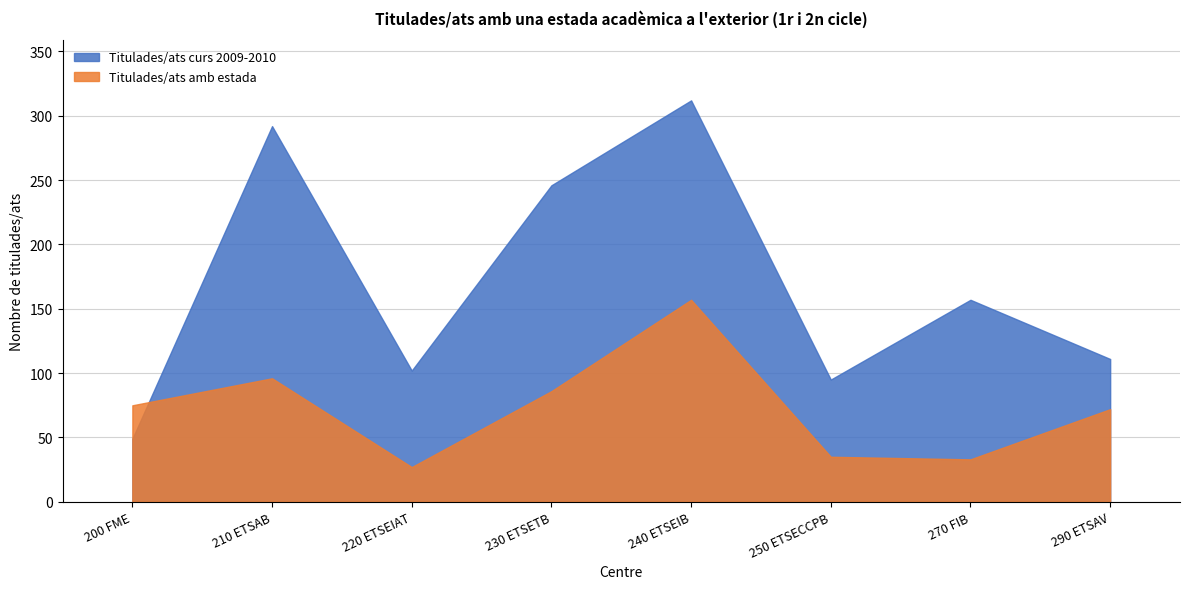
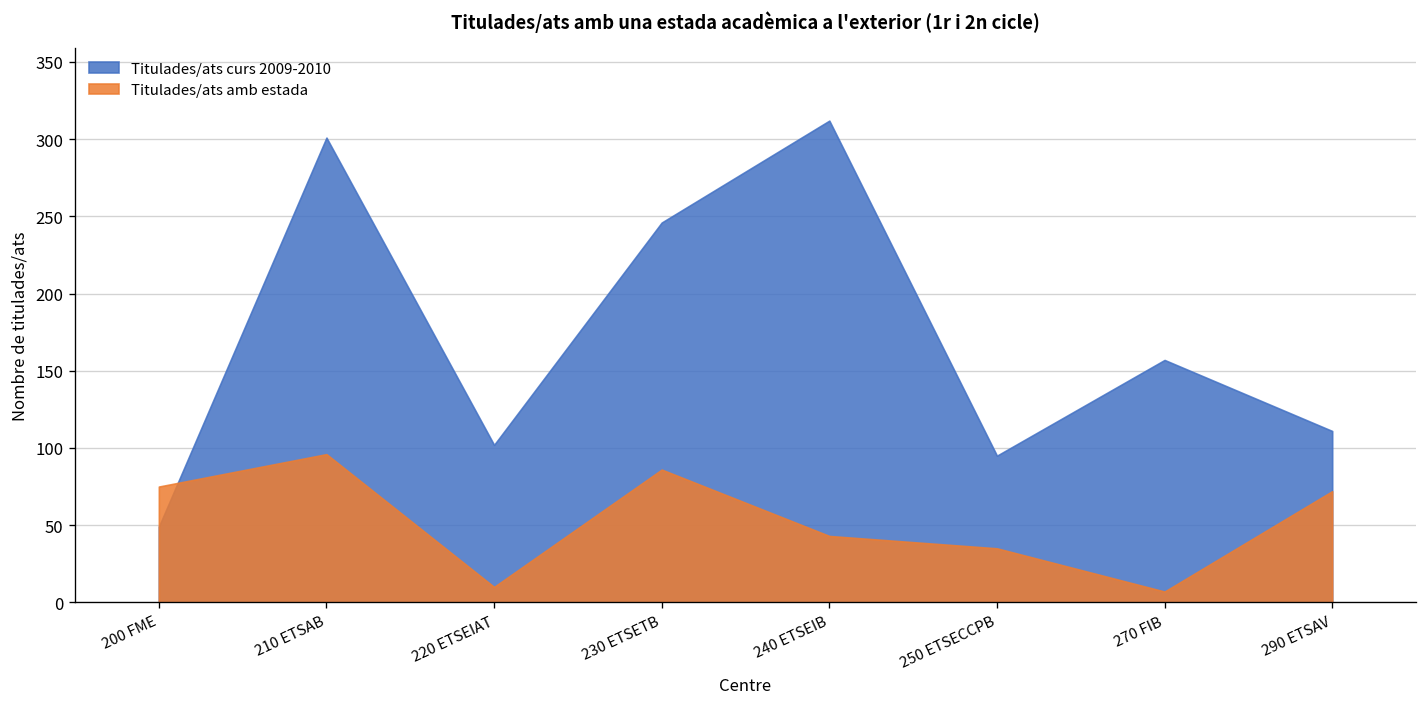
  {
    "Titulades/ats curs 2009-2010": {
      "200 FME": 49,
-     "210 ETSAB": 292,
+     "210 ETSAB": 301,
      "220 ETSEIAT": 102,
      "230 ETSETB": 246,
      "240 ETSEIB": 312,
      "250 ETSECCPB": 95,
      "270 FIB": 157,
      "290 ETSAV": 111
    },
    "Titulades/ats amb estada": {
      "200 FME": 75,
      "210 ETSAB": 96,
-     "220 ETSEIAT": 27,
+     "220 ETSEIAT": 10,
      "230 ETSETB": 86,
-     "240 ETSEIB": 157,
+     "240 ETSEIB": 43,
      "250 ETSECCPB": 35,
-     "270 FIB": 33,
+     "270 FIB": 7,
      "290 ETSAV": 72
    }
  }
